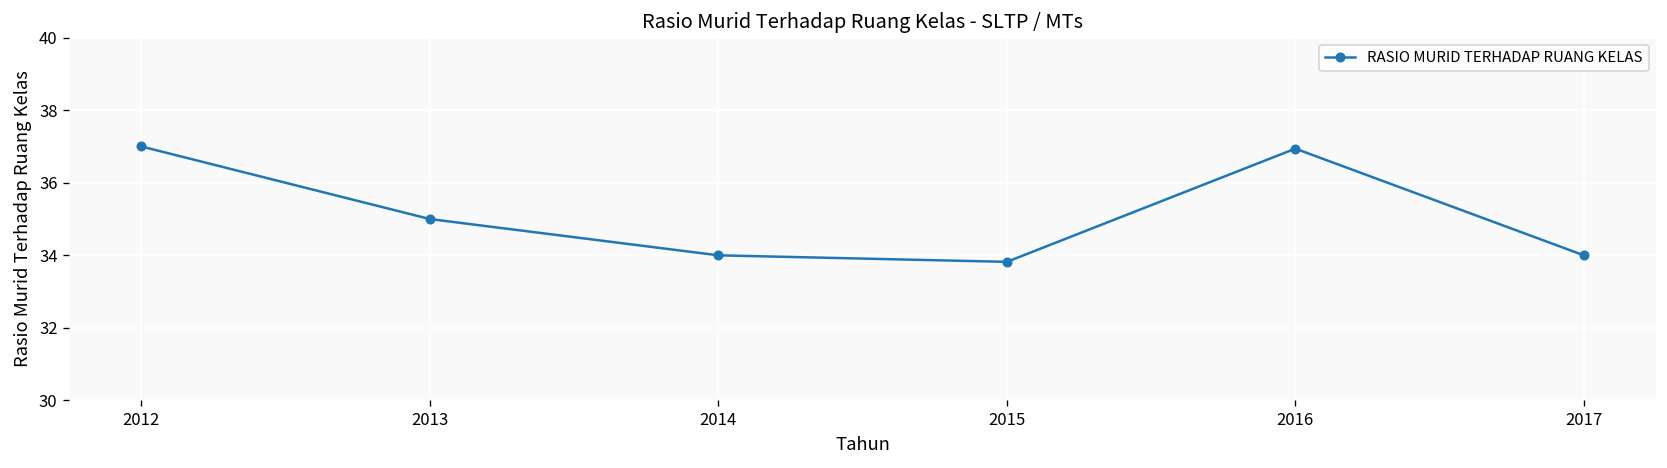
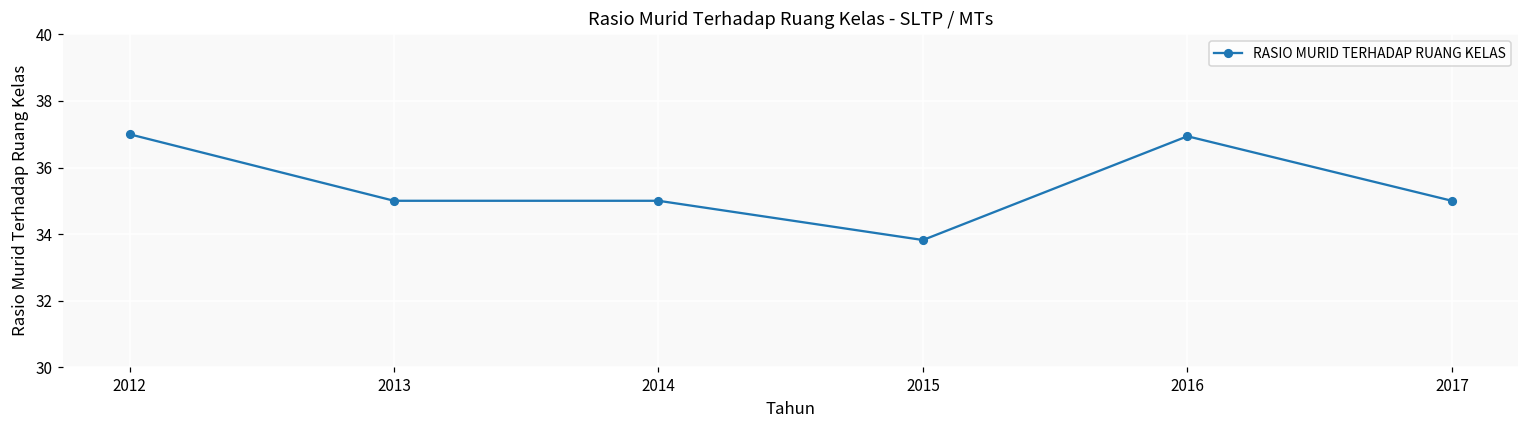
  {
    "2012": 37,
    "2013": 35,
-   "2014": 34,
+   "2014": 35,
    "2015": 33.8,
    "2016": 37,
-   "2017": 34
+   "2017": 35
  }
